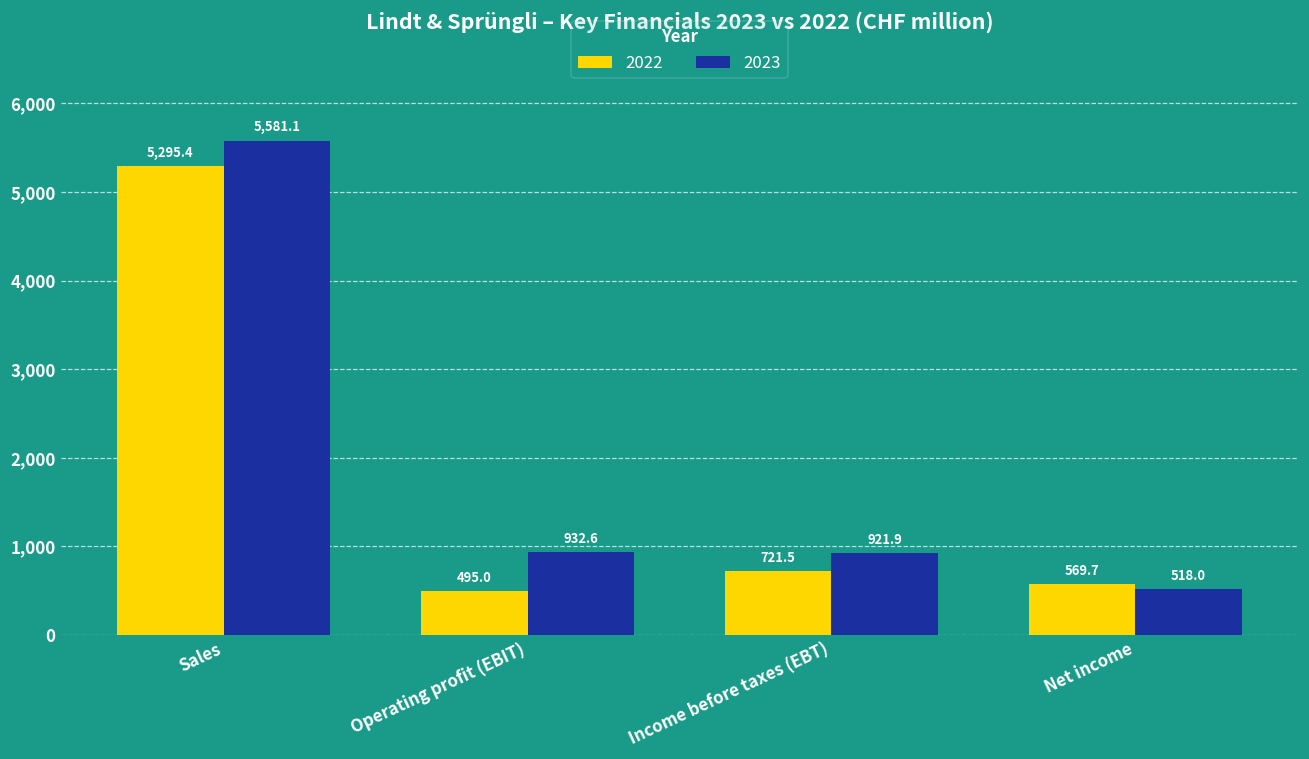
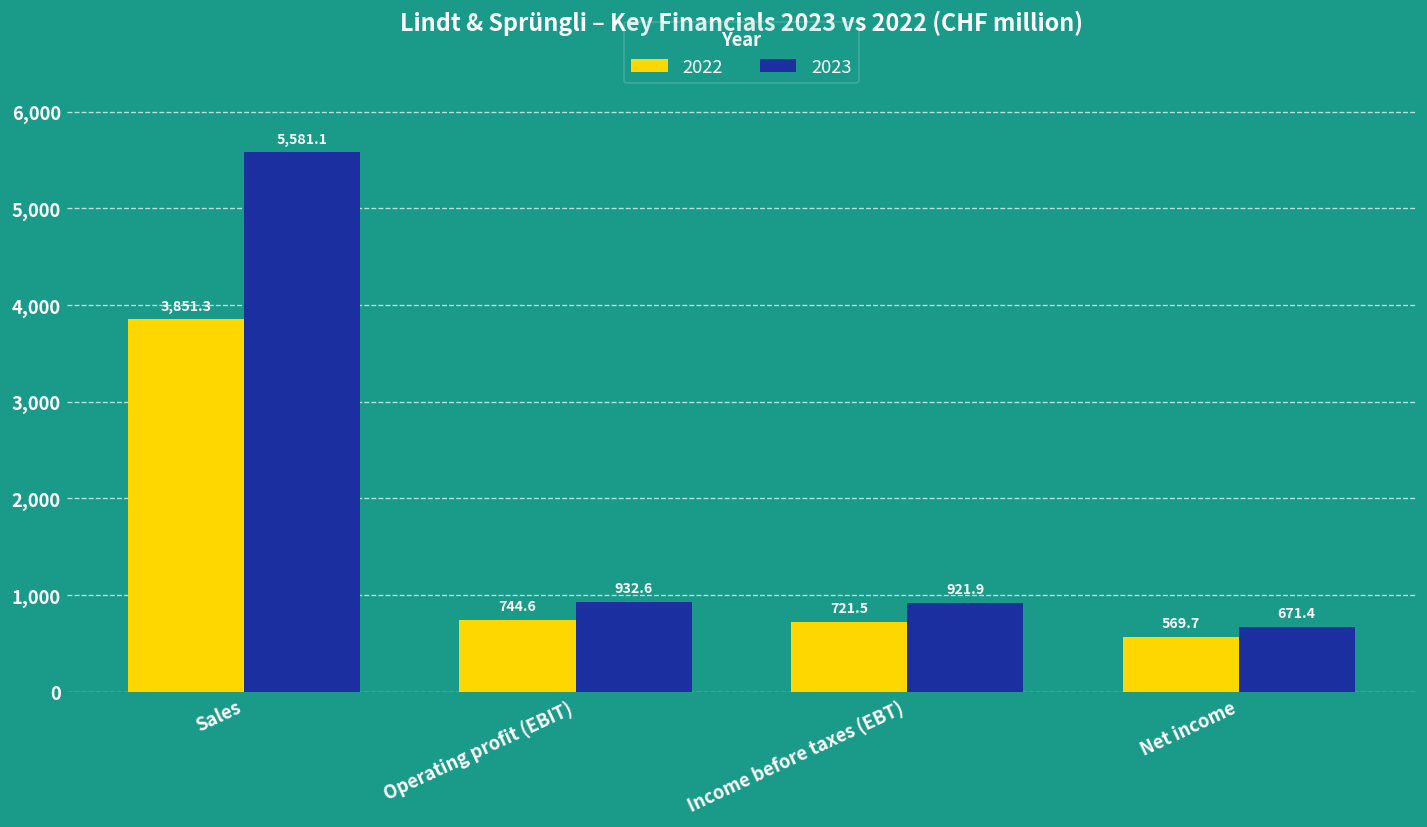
  {
    "2022": {
-     "Sales": "5,295.4",
-     "Operating profit (EBIT)": "495.0",
+     "Sales": "3,851.3",
+     "Operating profit (EBIT)": "744.6",
      "Income before taxes (EBT)": "721.5",
      "Net income": "569.7"
    },
    "2023": {
      "Sales": "5,581.1",
      "Operating profit (EBIT)": "932.6",
      "Income before taxes (EBT)": "921.9",
-     "Net income": "518.0"
+     "Net income": "671.4"
    }
  }
